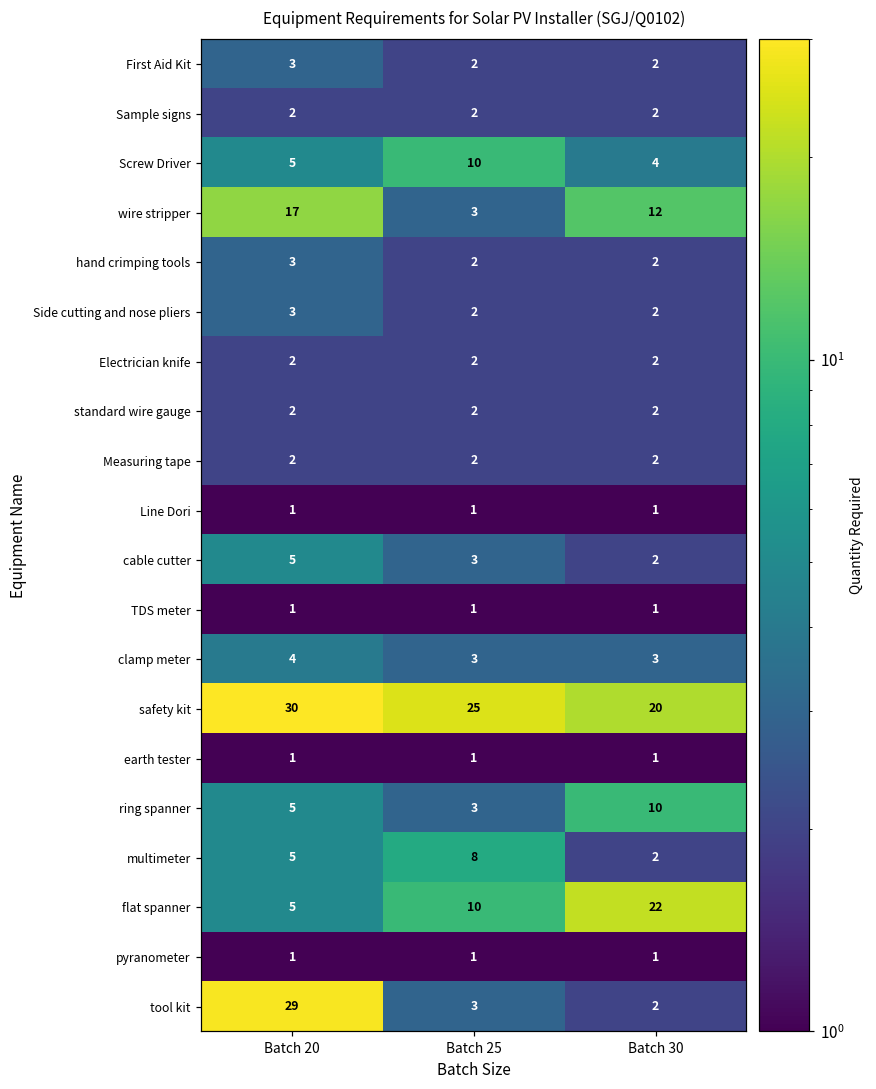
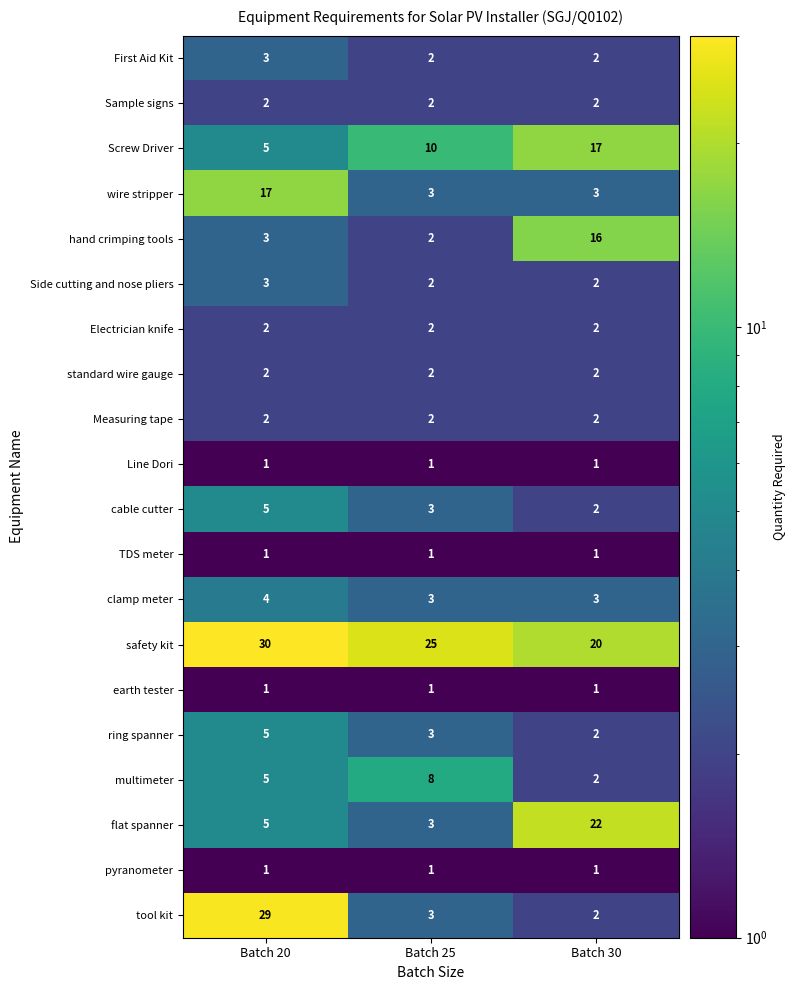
  {
    "First Aid Kit": {
      "Batch 20": 3,
      "Batch 25": 2,
      "Batch 30": 2
    },
    "Sample signs": {
      "Batch 20": 2,
      "Batch 25": 2,
      "Batch 30": 2
    },
    "Screw Driver": {
      "Batch 20": 5,
      "Batch 25": 10,
-     "Batch 30": 4
+     "Batch 30": 17
    },
    "wire stripper": {
      "Batch 20": 17,
      "Batch 25": 3,
-     "Batch 30": 12
+     "Batch 30": 3
    },
    "hand crimping tools": {
      "Batch 20": 3,
      "Batch 25": 2,
-     "Batch 30": 2
+     "Batch 30": 16
    },
    "Side cutting and nose pliers": {
      "Batch 20": 3,
      "Batch 25": 2,
      "Batch 30": 2
    },
    "Electrician knife": {
      "Batch 20": 2,
      "Batch 25": 2,
      "Batch 30": 2
    },
    "standard wire gauge": {
      "Batch 20": 2,
      "Batch 25": 2,
      "Batch 30": 2
    },
    "Measuring tape": {
      "Batch 20": 2,
      "Batch 25": 2,
      "Batch 30": 2
    },
    "Line Dori": {
      "Batch 20": 1,
      "Batch 25": 1,
      "Batch 30": 1
    },
    "cable cutter": {
      "Batch 20": 5,
      "Batch 25": 3,
      "Batch 30": 2
    },
    "TDS meter": {
      "Batch 20": 1,
      "Batch 25": 1,
      "Batch 30": 1
    },
    "clamp meter": {
      "Batch 20": 4,
      "Batch 25": 3,
      "Batch 30": 3
    },
    "safety kit": {
      "Batch 20": 30,
      "Batch 25": 25,
      "Batch 30": 20
    },
    "earth tester": {
      "Batch 20": 1,
      "Batch 25": 1,
      "Batch 30": 1
    },
    "ring spanner": {
      "Batch 20": 5,
      "Batch 25": 3,
-     "Batch 30": 10
+     "Batch 30": 2
    },
    "multimeter": {
      "Batch 20": 5,
      "Batch 25": 8,
      "Batch 30": 2
    },
    "flat spanner": {
      "Batch 20": 5,
-     "Batch 25": 10,
+     "Batch 25": 3,
      "Batch 30": 22
    },
    "pyranometer": {
      "Batch 20": 1,
      "Batch 25": 1,
      "Batch 30": 1
    },
    "tool kit": {
      "Batch 20": 29,
      "Batch 25": 3,
      "Batch 30": 2
    }
  }
